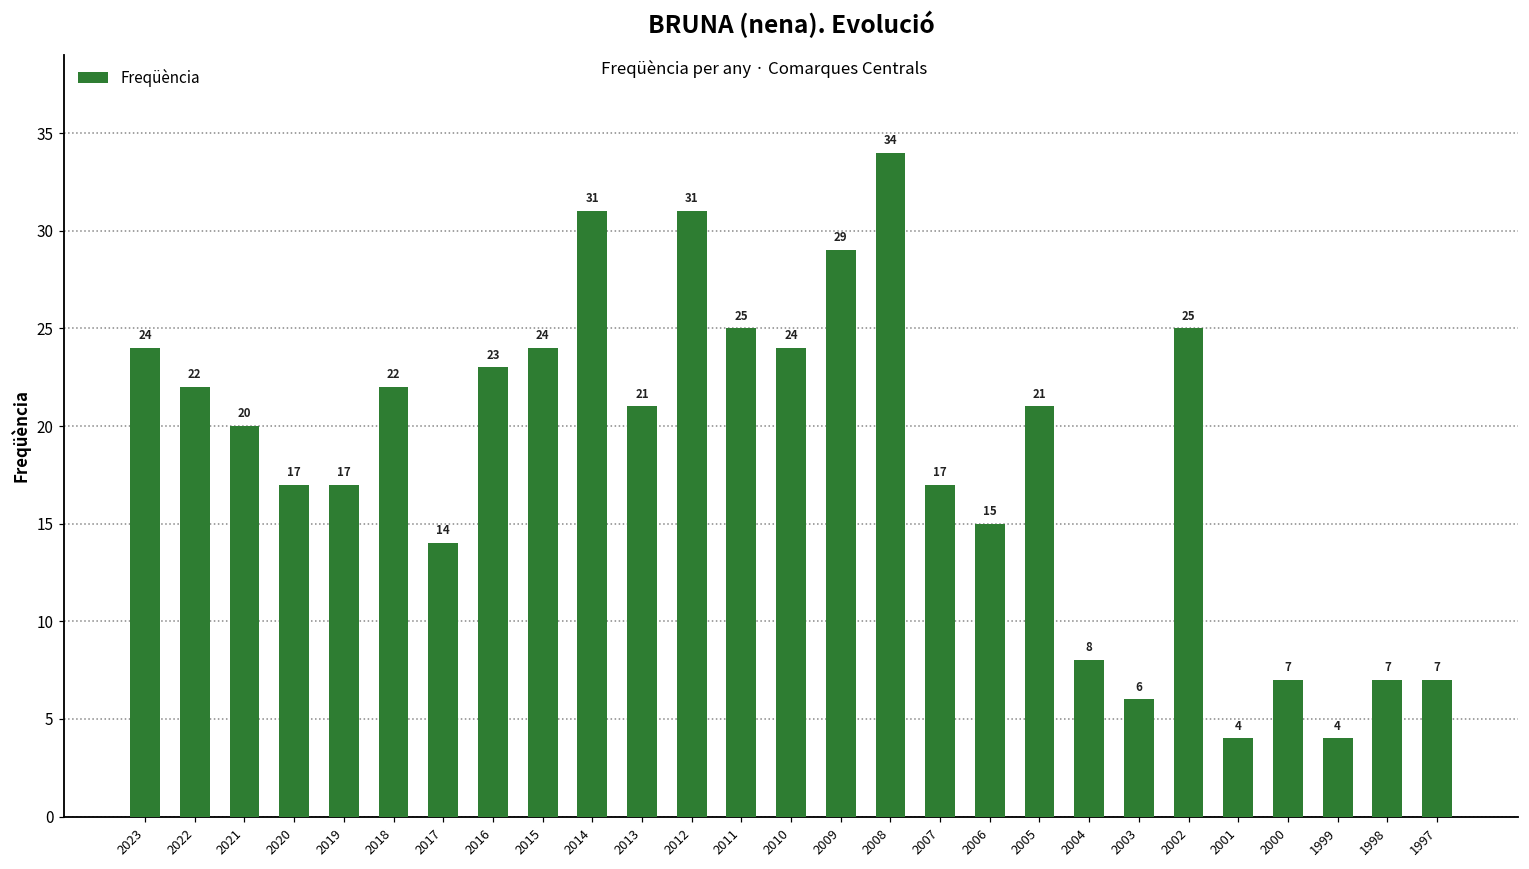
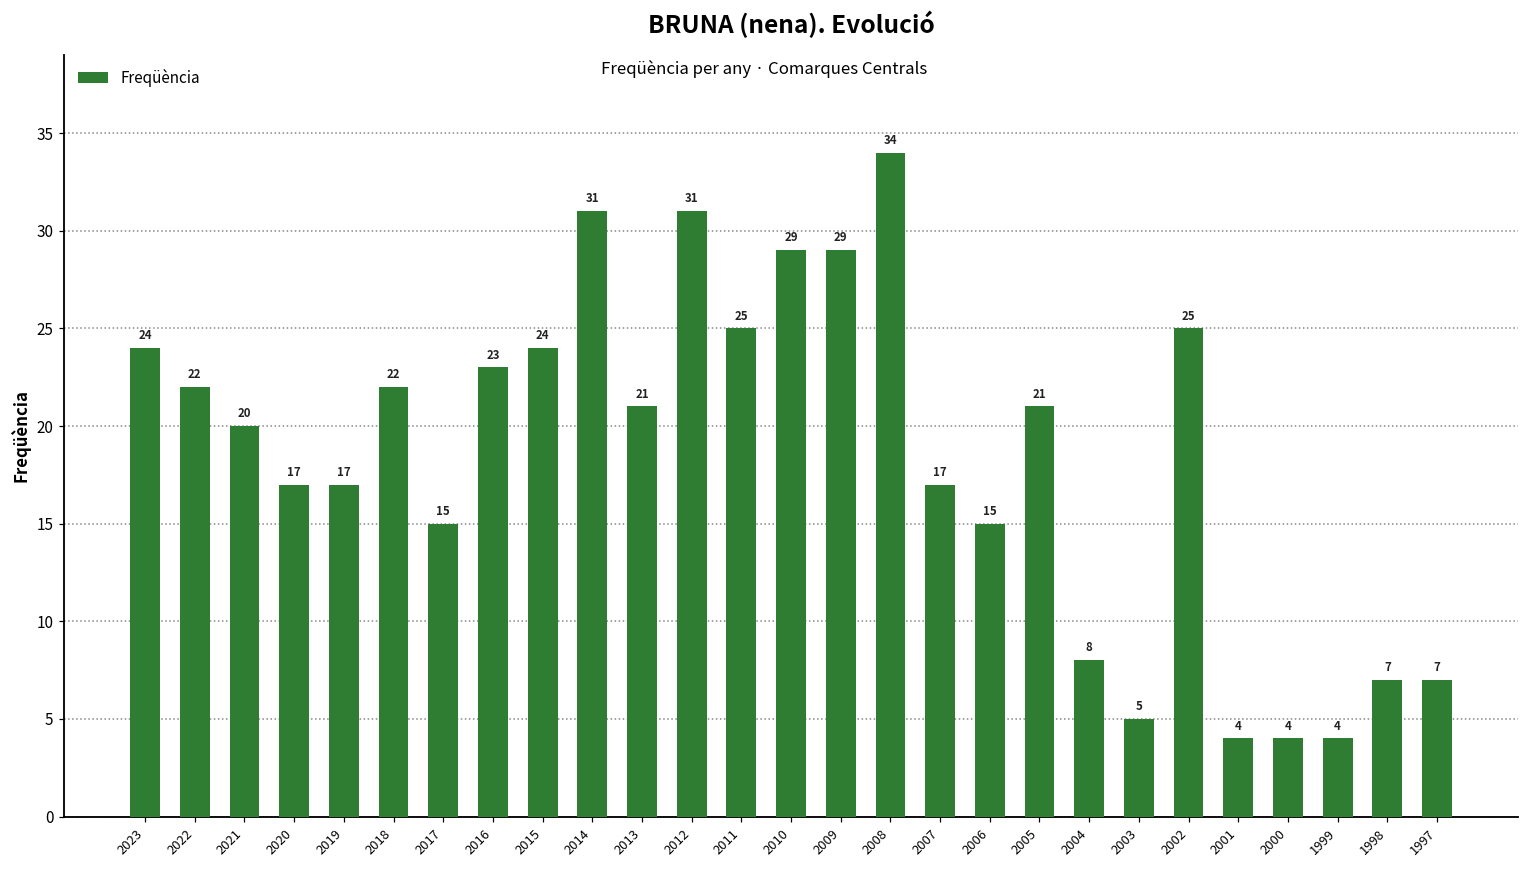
  {
    "2023": 24,
    "2022": 22,
    "2021": 20,
    "2020": 17,
    "2019": 17,
    "2018": 22,
-   "2017": 14,
+   "2017": 15,
    "2016": 23,
    "2015": 24,
    "2014": 31,
    "2013": 21,
    "2012": 31,
    "2011": 25,
-   "2010": 24,
+   "2010": 29,
    "2009": 29,
    "2008": 34,
    "2007": 17,
    "2006": 15,
    "2005": 21,
    "2004": 8,
-   "2003": 6,
+   "2003": 5,
    "2002": 25,
    "2001": 4,
-   "2000": 7,
+   "2000": 4,
    "1999": 4,
    "1998": 7,
    "1997": 7
  }
